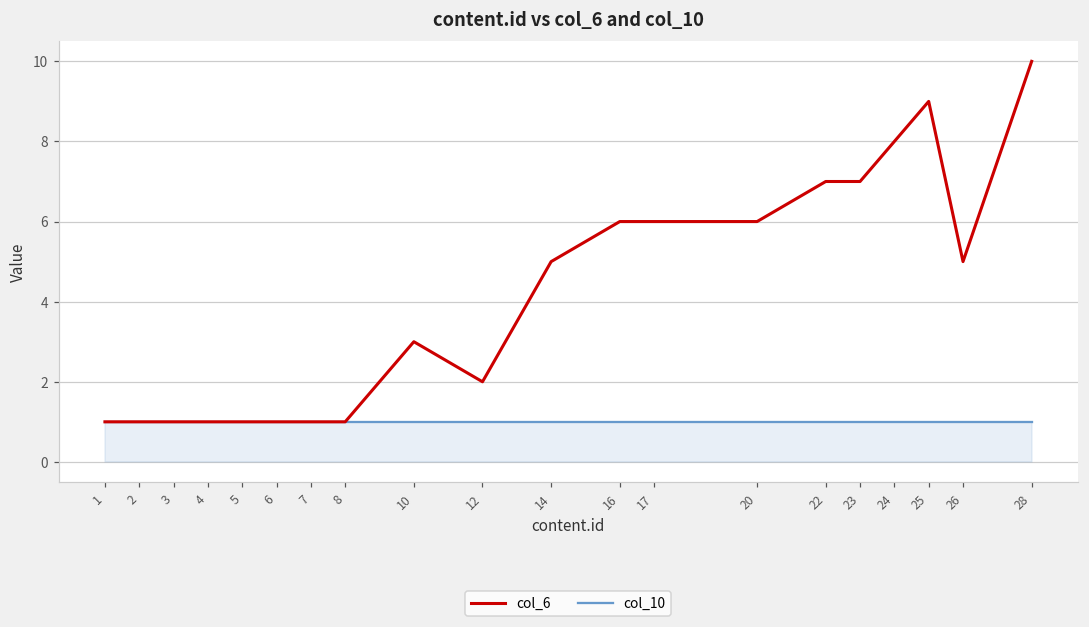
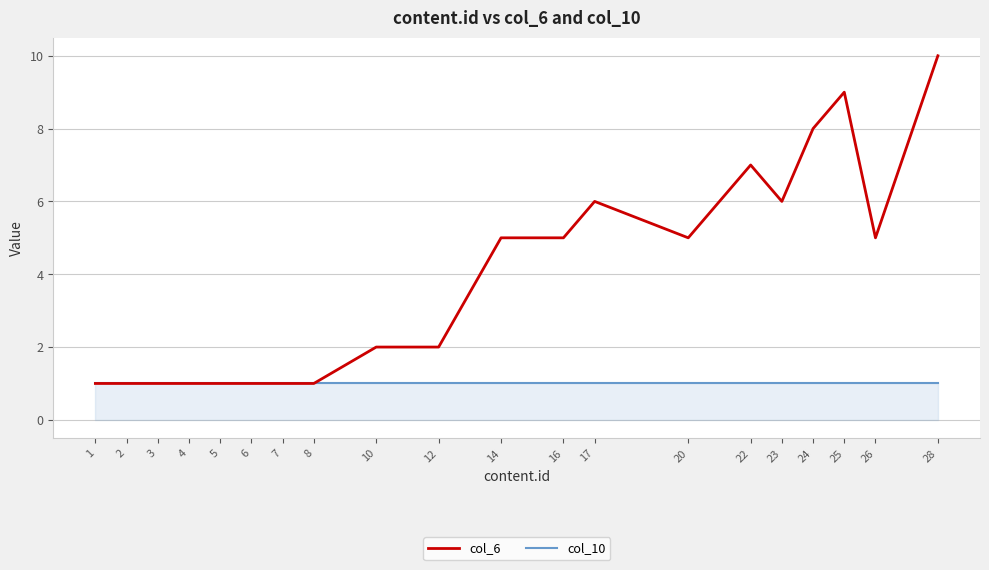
  {
    "col_6": {
-     "10": 3,
+     "10": 2,
      "12": 2,
      "14": 5,
-     "16": 6,
+     "16": 5,
      "17": 6,
-     "20": 6,
+     "20": 5,
      "22": 7,
-     "23": 7,
+     "23": 6,
      "24": 8,
      "25": 9,
      "26": 5,
      "28": 10
    },
    "col_10": {
      "10": 1,
      "12": 1,
      "14": 1,
      "16": 1,
      "17": 1,
      "20": 1,
      "22": 1,
      "23": 1,
      "24": 1,
      "25": 1,
      "26": 1,
      "28": 1
    }
  }
